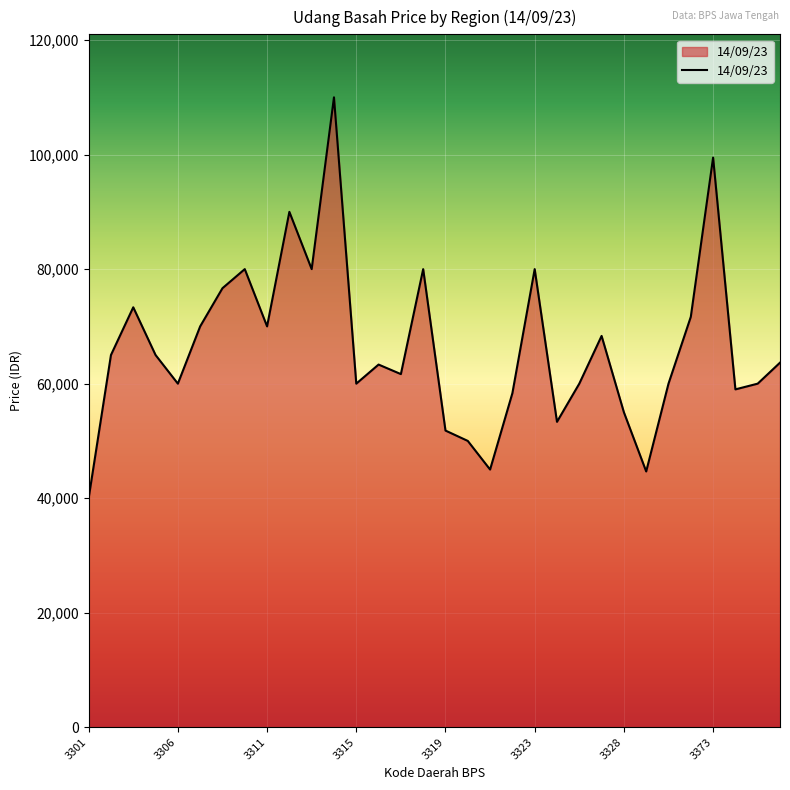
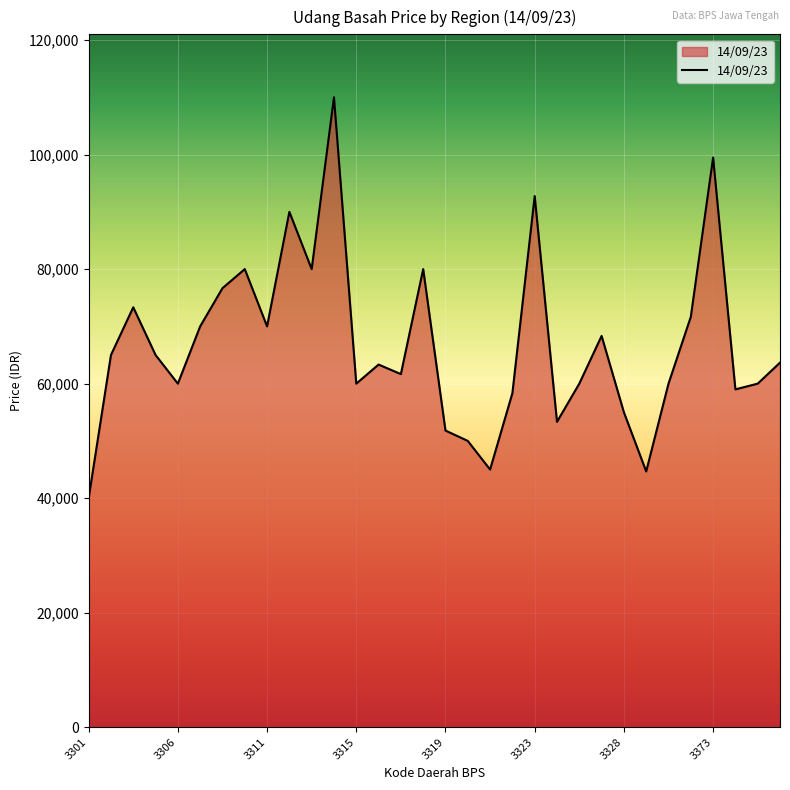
  {
    "3301": "40,000",
    "3306": "60,000",
    "3311": "70,000",
    "3315": "60,000",
    "3319": "52,000",
-   "3323": "80,000",
+   "3323": "93,000",
    "3328": "55,000",
    "3373": "99,000"
  }
